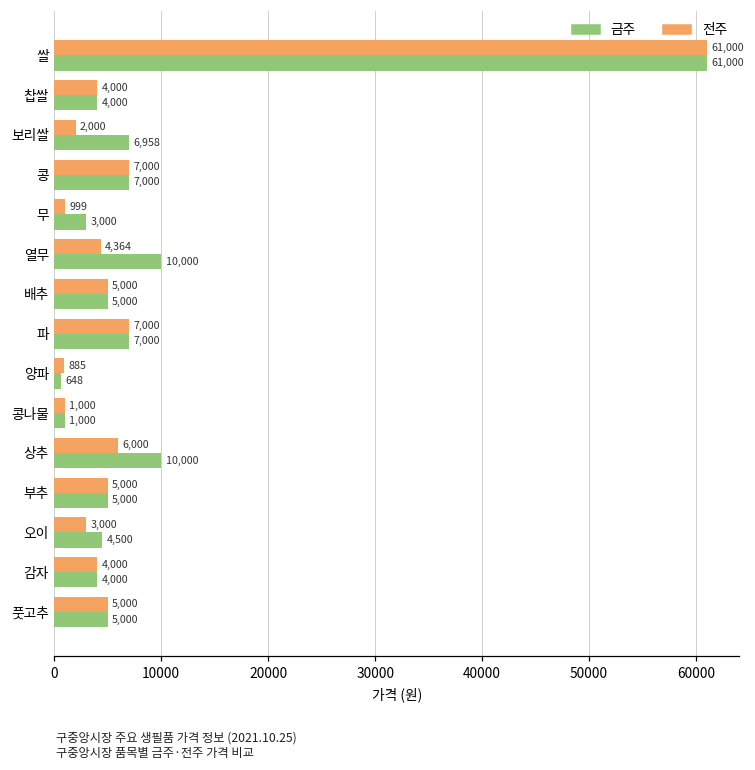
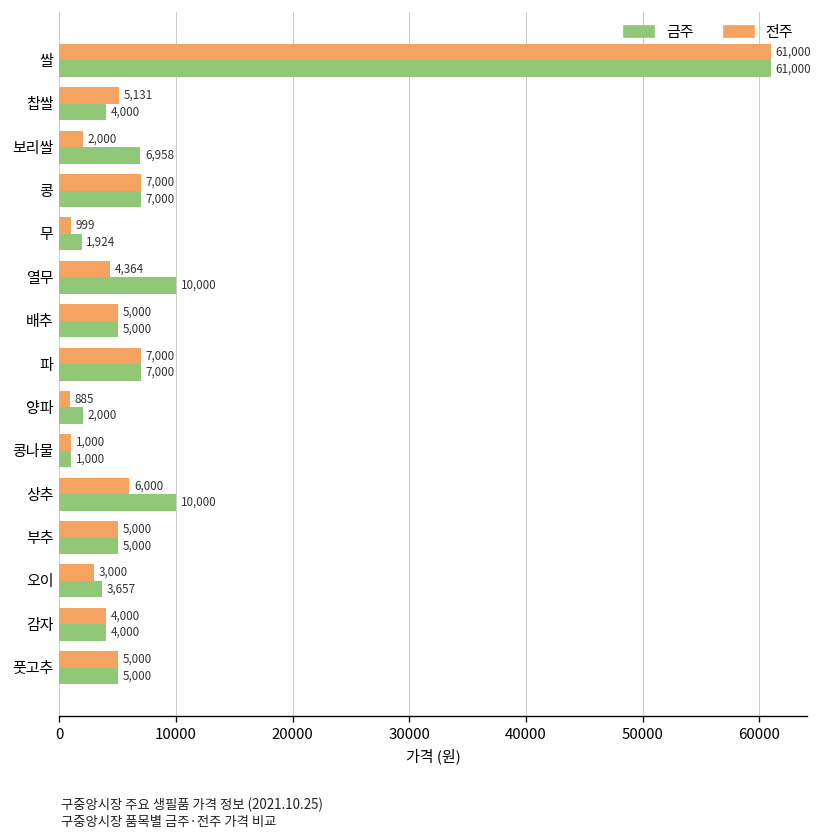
  {
    "금주": {
      "쌀": "61,000",
      "찹쌀": "4,000",
      "보리쌀": "6,958",
      "콩": "7,000",
-     "무": "3,000",
+     "무": "1,924",
      "열무": "10,000",
      "배추": "5,000",
      "파": "7,000",
-     "양파": "648",
+     "양파": "2,000",
      "콩나물": "1,000",
      "상추": "10,000",
      "부추": "5,000",
-     "오이": "4,500",
+     "오이": "3,657",
      "감자": "4,000",
      "풋고추": "5,000"
    },
    "전주": {
      "쌀": "61,000",
-     "찹쌀": "4,000",
+     "찹쌀": "5,131",
      "보리쌀": "2,000",
      "콩": "7,000",
      "무": "999",
      "열무": "4,364",
      "배추": "5,000",
      "파": "7,000",
      "양파": "885",
      "콩나물": "1,000",
      "상추": "6,000",
      "부추": "5,000",
      "오이": "3,000",
      "감자": "4,000",
      "풋고추": "5,000"
    }
  }
